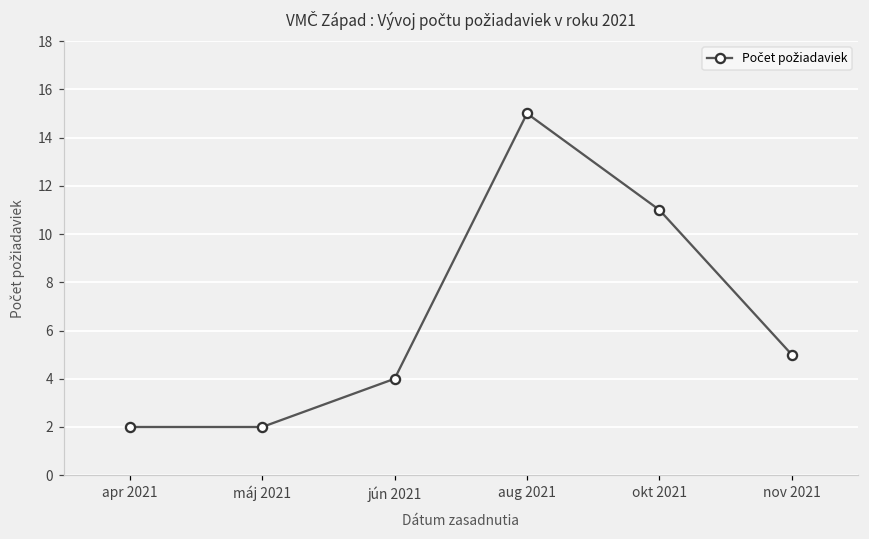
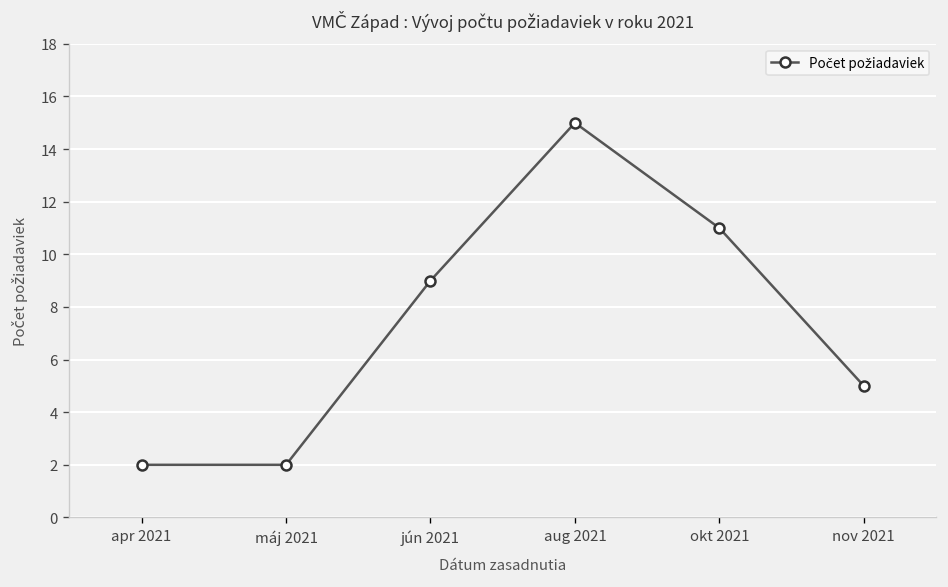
  {
    "apr 2021": 2,
    "máj 2021": 2,
-   "jún 2021": 4,
+   "jún 2021": 9,
    "aug 2021": 15,
    "okt 2021": 11,
    "nov 2021": 5
  }
